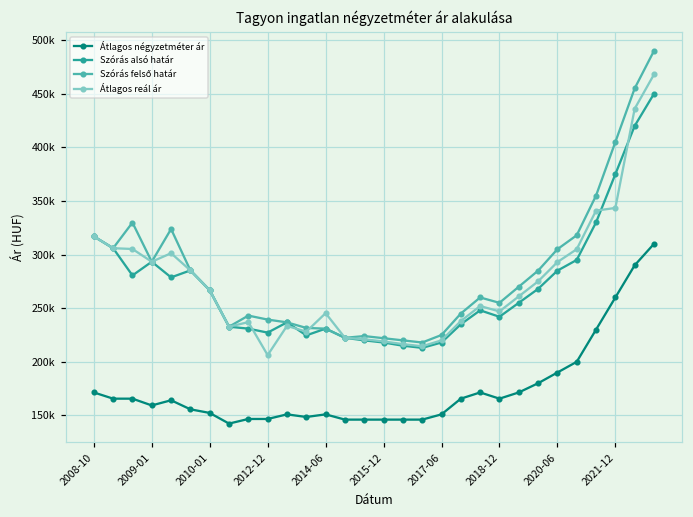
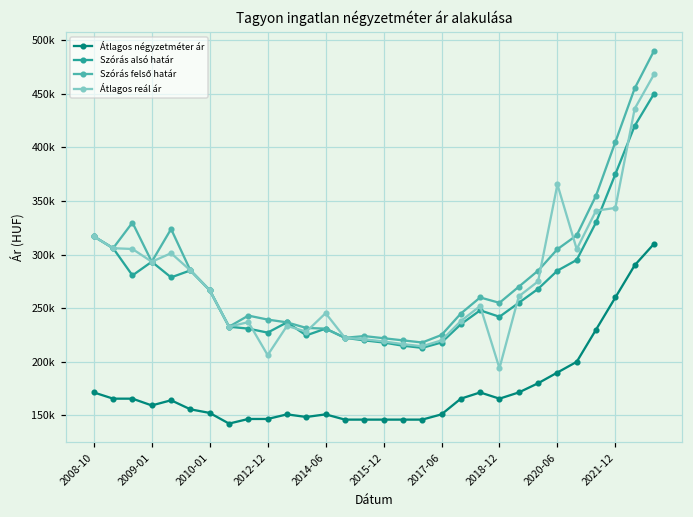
  {
    "Átlagos reál ár": {
      "2012-12": 210000,
      "2014-06": 250000,
-     "2018-12": 250000,
-     "2020-06": 290000,
+     "2018-12": 190000,
+     "2020-06": 370000,
      "2021-12": 340000
    }
  }
